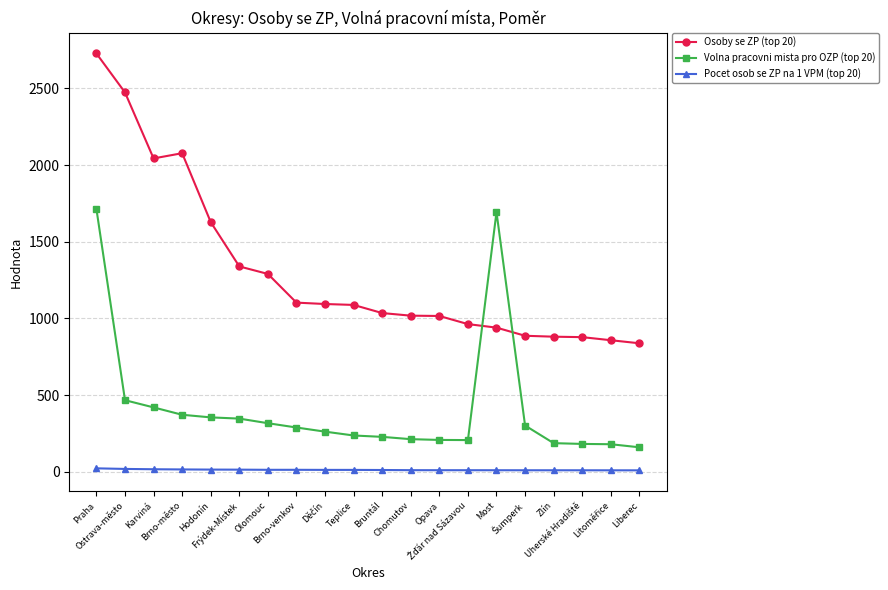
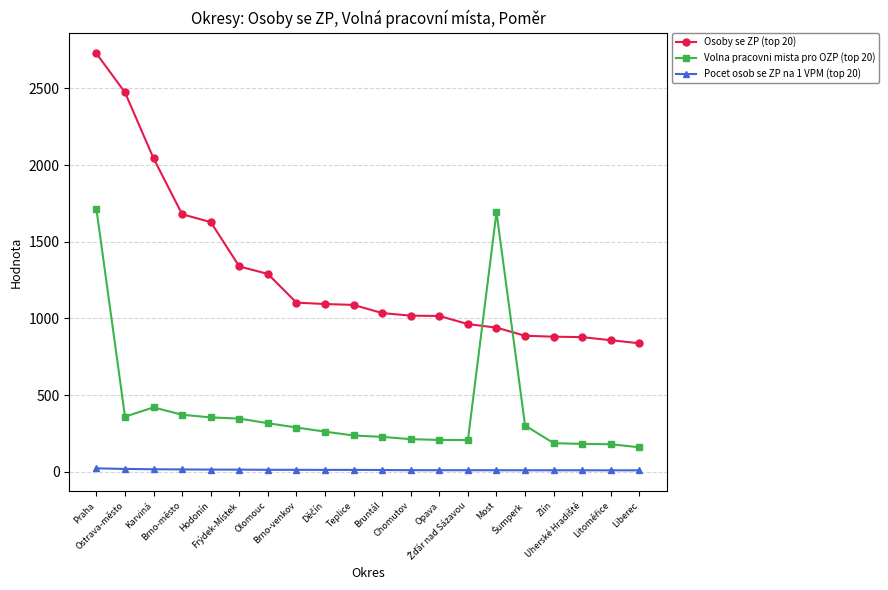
  {
    "Osoby se ZP (top 20)": {
      "Praha": 2730,
      "Ostrava-město": 2470,
      "Karviná": 2040,
-     "Brno-město": 2080,
+     "Brno-město": 1680,
      "Hodonín": 1630,
      "Frýdek-Místek": 1340,
      "Olomouc": 1290,
      "Brno-venkov": 1100,
      "Děčín": 1090,
      "Teplice": 1090,
      "Bruntál": 1040,
      "Chomutov": 1020,
      "Opava": 1020,
      "Žďár nad Sázavou": 960,
      "Most": 940,
      "Šumperk": 890,
      "Zlín": 880,
      "Uherské Hradiště": 880,
      "Litoměřice": 860,
      "Liberec": 840
    },
    "Volna pracovni mista pro OZP (top 20)": {
      "Praha": 1710,
-     "Ostrava-město": 470,
+     "Ostrava-město": 360,
      "Karviná": 420,
      "Brno-město": 370,
      "Hodonín": 360,
      "Frýdek-Místek": 350,
      "Olomouc": 320,
      "Brno-venkov": 290,
      "Děčín": 260,
      "Teplice": 240,
      "Bruntál": 230,
      "Chomutov": 210,
      "Opava": 210,
      "Žďár nad Sázavou": 210,
      "Most": 1690,
      "Šumperk": 300,
      "Zlín": 190,
      "Uherské Hradiště": 180,
      "Litoměřice": 180,
      "Liberec": 160
    },
    "Pocet osob se ZP na 1 VPM (top 20)": {
      "Praha": 20,
      "Ostrava-město": 20,
      "Karviná": 20,
      "Brno-město": 20,
      "Hodonín": 10,
      "Frýdek-Místek": 10,
      "Olomouc": 10,
      "Brno-venkov": 10,
      "Děčín": 10,
      "Teplice": 10,
      "Bruntál": 10,
      "Chomutov": 10,
      "Opava": 10,
      "Žďár nad Sázavou": 10,
      "Most": 10,
      "Šumperk": 10,
      "Zlín": 10,
      "Uherské Hradiště": 10,
      "Litoměřice": 10,
      "Liberec": 10
    }
  }
